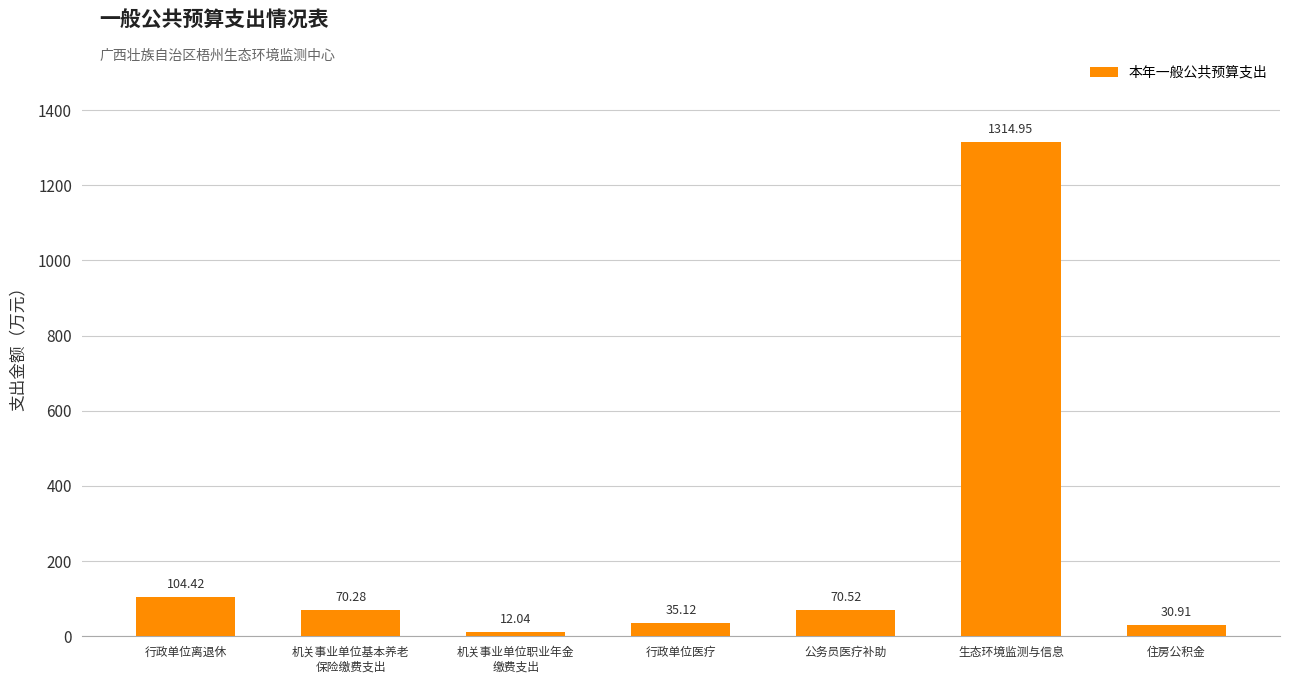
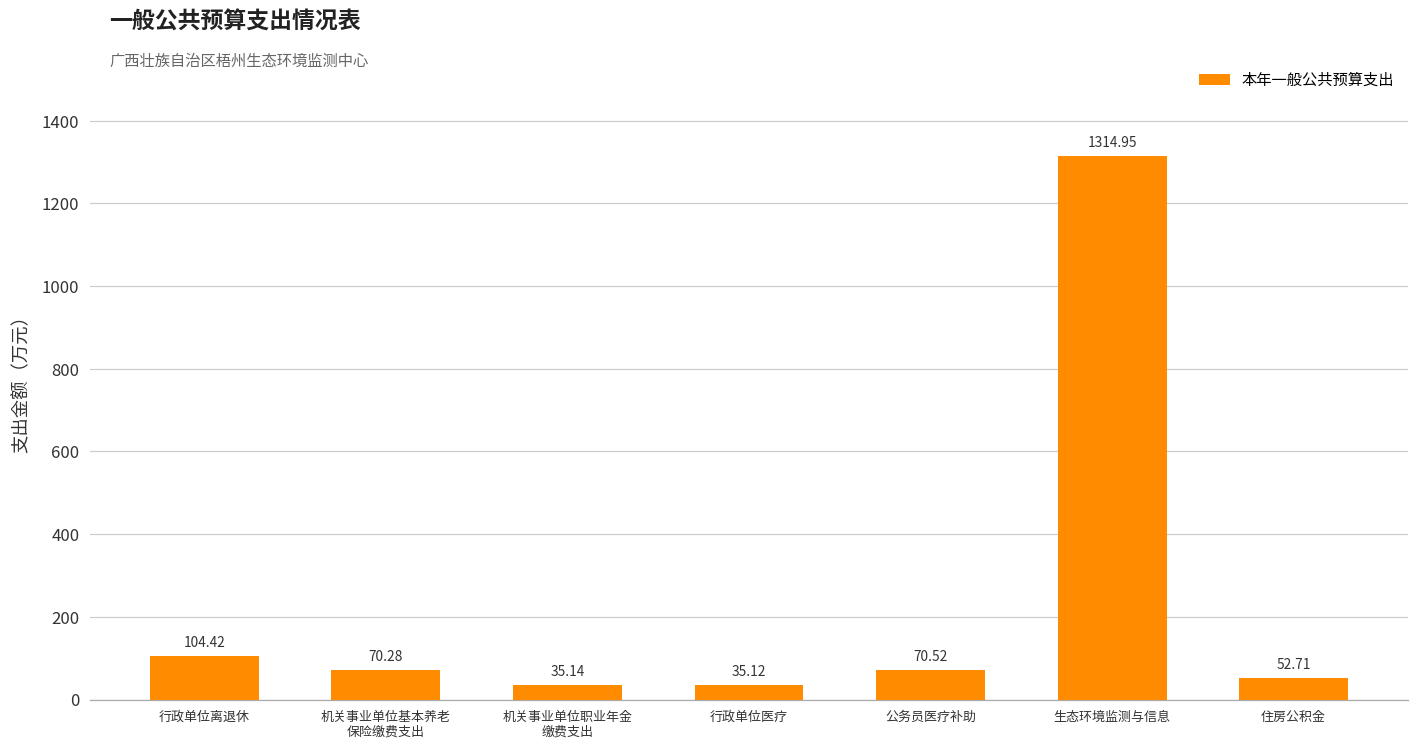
  {
    "行政单位离退休": 104.42,
    "机关事业单位基本养老 保险缴费支出": 70.28,
-   "机关事业单位职业年金 缴费支出": 12.04,
+   "机关事业单位职业年金 缴费支出": 35.14,
    "行政单位医疗": 35.12,
    "公务员医疗补助": 70.52,
    "生态环境监测与信息": 1314.95,
-   "住房公积金": 30.91
+   "住房公积金": 52.71
  }
